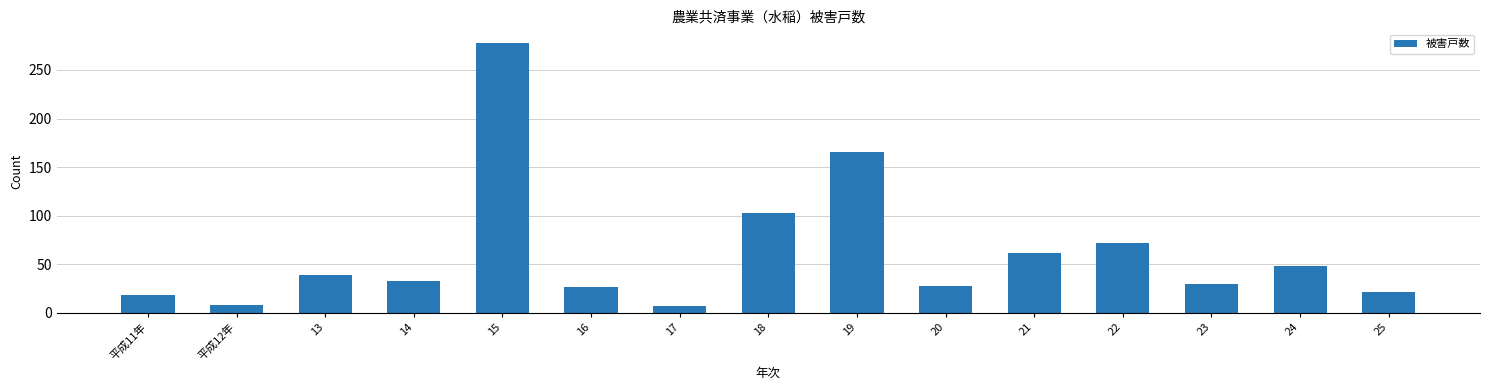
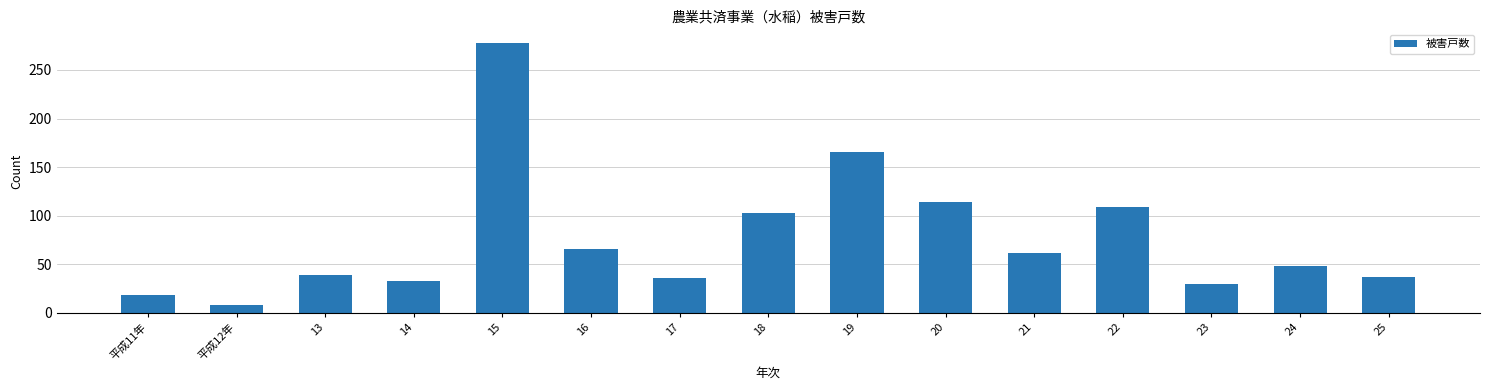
  {
    "平成11年": 20,
    "平成12年": 10,
    "13": 40,
    "14": 30,
    "15": 280,
-   "16": 30,
-   "17": 10,
+   "16": 70,
+   "17": 40,
    "18": 100,
    "19": 170,
-   "20": 30,
+   "20": 110,
    "21": 60,
-   "22": 70,
+   "22": 110,
    "23": 30,
    "24": 50,
-   "25": 20
+   "25": 40
  }
